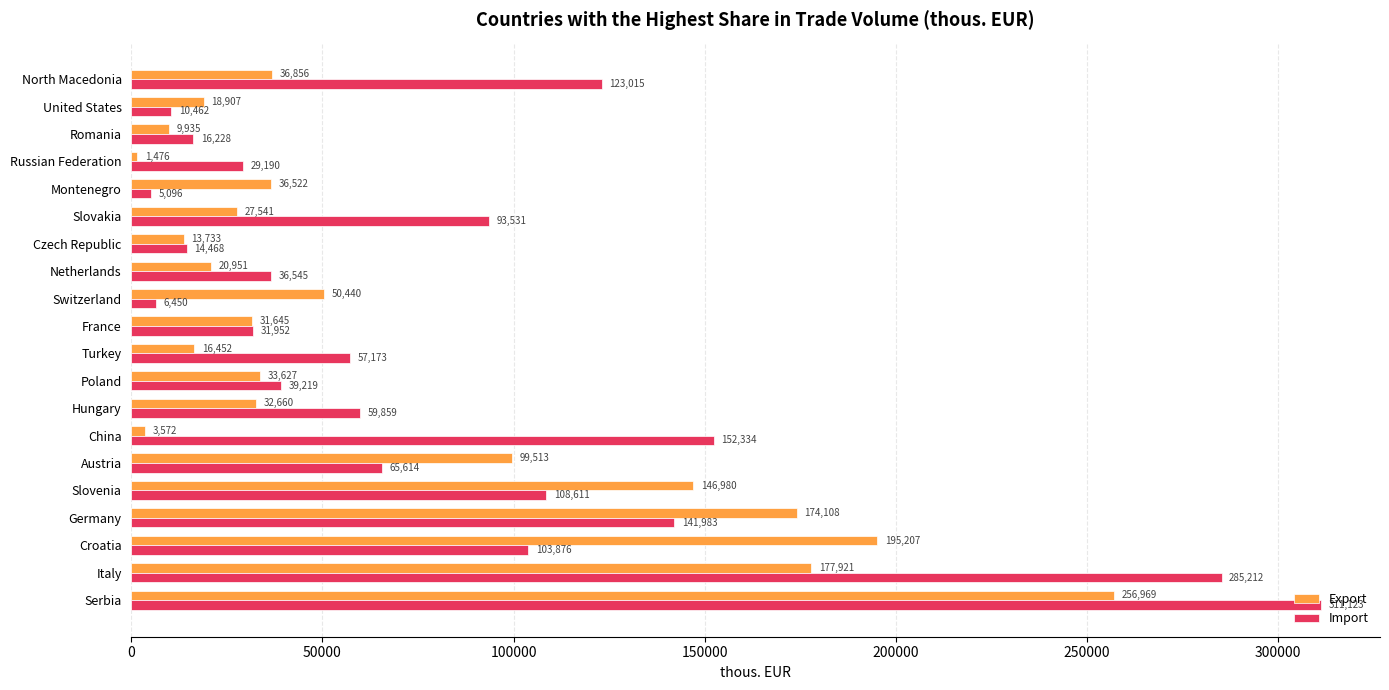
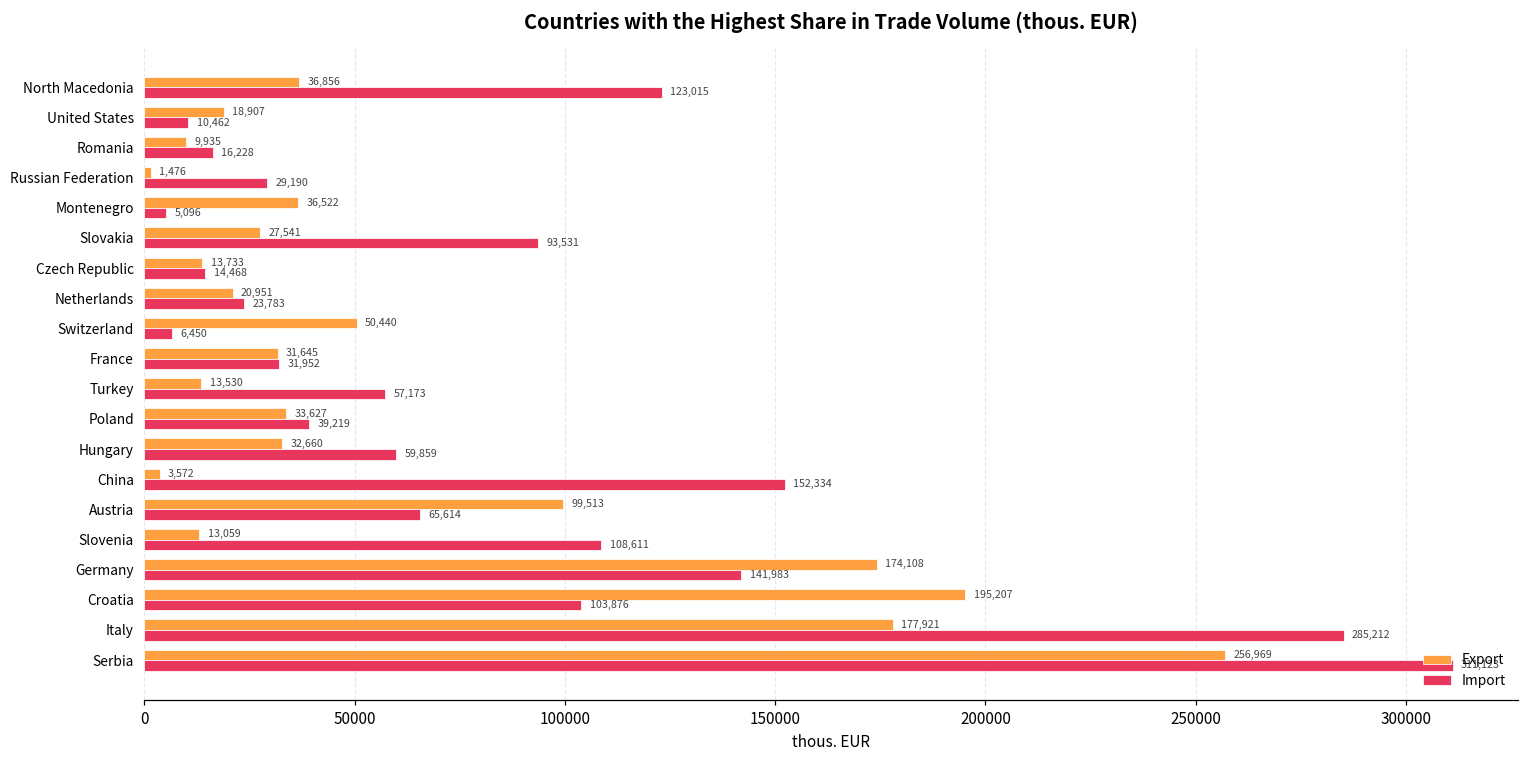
  {
    "Export": {
      "North Macedonia": "36,856",
      "United States": "18,907",
      "Romania": "9,935",
      "Russian Federation": "1,476",
      "Montenegro": "36,522",
      "Slovakia": "27,541",
      "Czech Republic": "13,733",
      "Netherlands": "20,951",
      "Switzerland": "50,440",
      "France": "31,645",
-     "Turkey": "16,452",
+     "Turkey": "13,530",
      "Poland": "33,627",
      "Hungary": "32,660",
      "China": "3,572",
      "Austria": "99,513",
-     "Slovenia": "146,980",
+     "Slovenia": "13,059",
      "Germany": "174,108",
      "Croatia": "195,207",
      "Italy": "177,921",
      "Serbia": "256,969"
    },
    "Import": {
      "North Macedonia": "123,015",
      "United States": "10,462",
      "Romania": "16,228",
      "Russian Federation": "29,190",
      "Montenegro": "5,096",
      "Slovakia": "93,531",
      "Czech Republic": "14,468",
-     "Netherlands": "36,545",
+     "Netherlands": "23,783",
      "Switzerland": "6,450",
      "France": "31,952",
      "Turkey": "57,173",
      "Poland": "39,219",
      "Hungary": "59,859",
      "China": "152,334",
      "Austria": "65,614",
      "Slovenia": "108,611",
      "Germany": "141,983",
      "Croatia": "103,876",
      "Italy": "285,212",
      "Serbia": "311,123"
    }
  }
